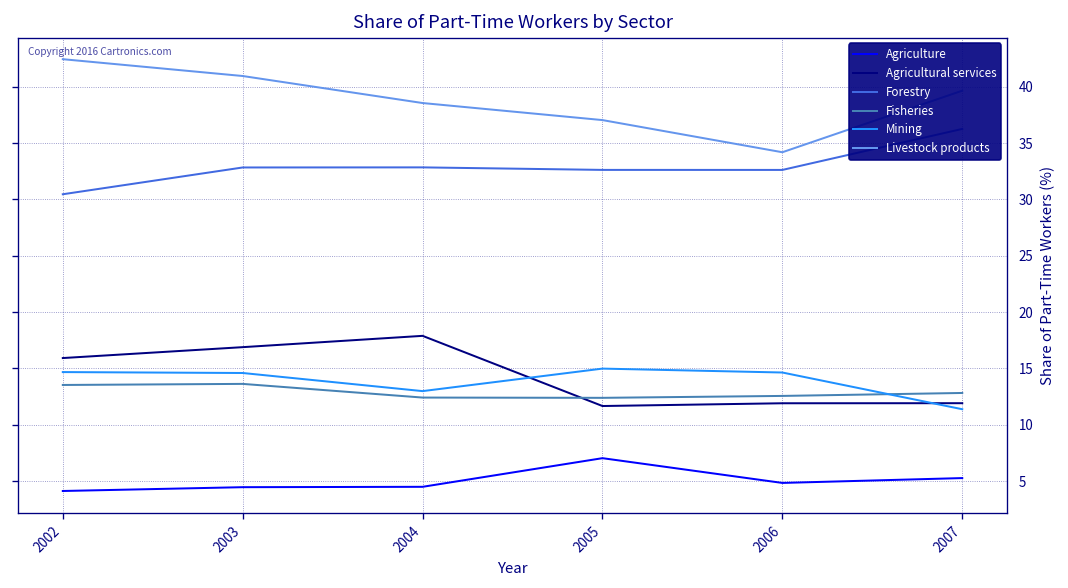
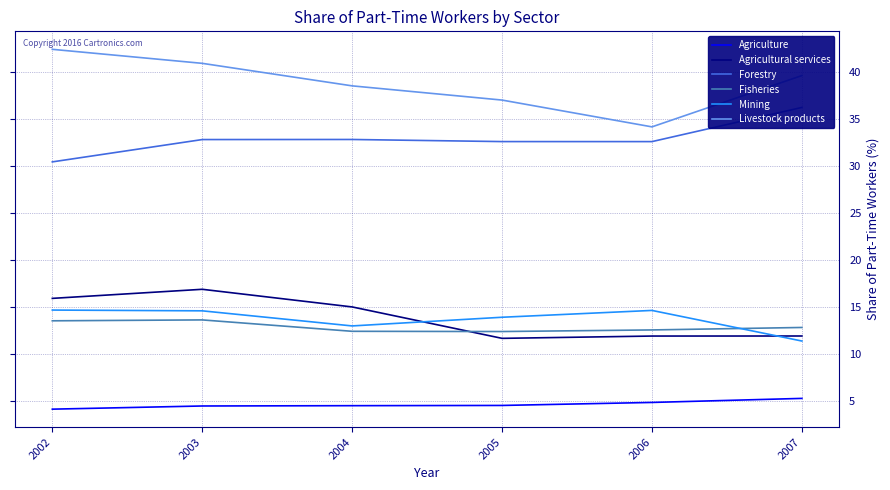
  {
    "Agriculture": {
      "2002": 4,
      "2003": 4,
      "2004": 4,
-     "2005": 7,
+     "2005": 5,
      "2006": 5,
      "2007": 5
    },
    "Agricultural services": {
      "2002": 16,
      "2003": 17,
-     "2004": 18,
+     "2004": 15,
      "2005": 12,
      "2006": 12,
      "2007": 12
    },
    "Mining": {
      "2002": 15,
      "2003": 15,
      "2004": 13,
-     "2005": 15,
+     "2005": 14,
      "2006": 15,
      "2007": 11
    }
  }
